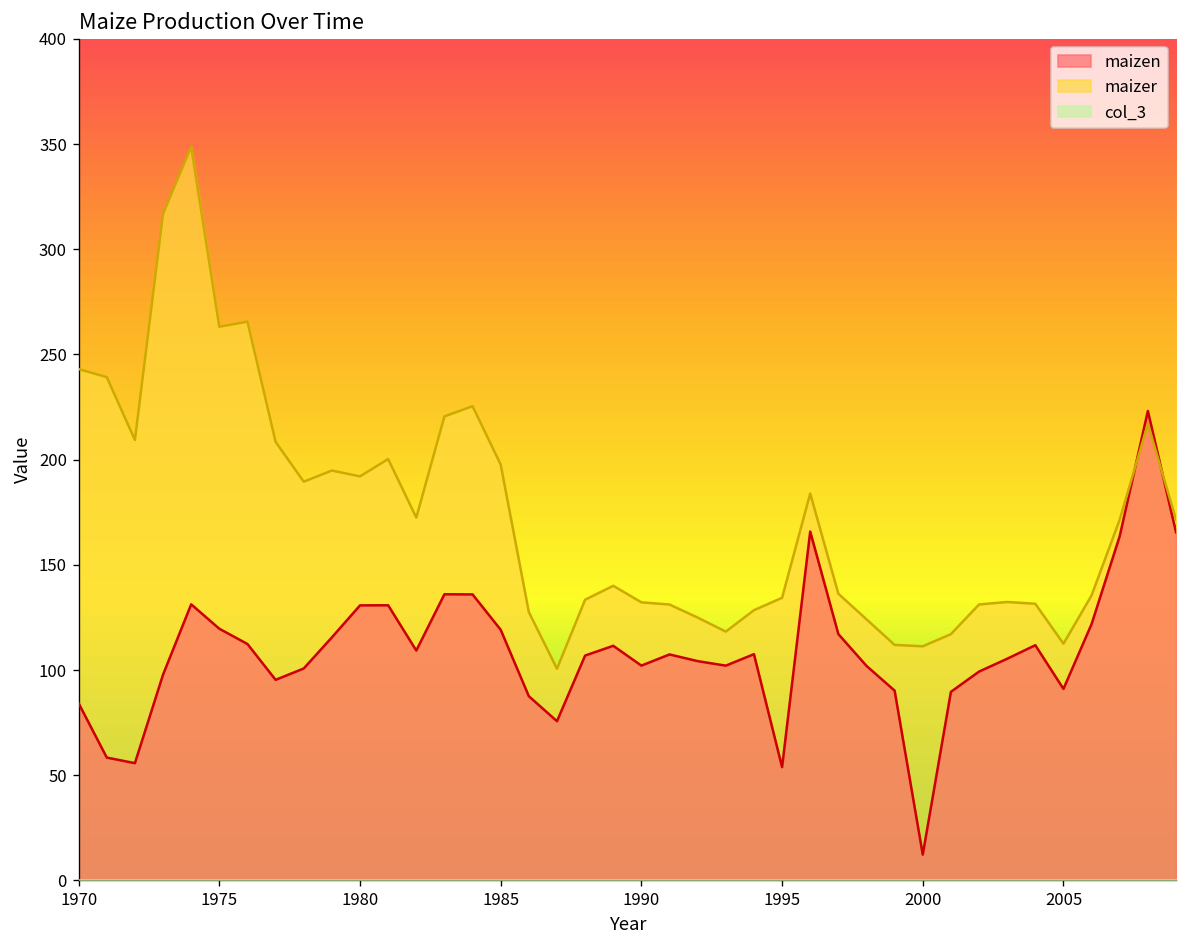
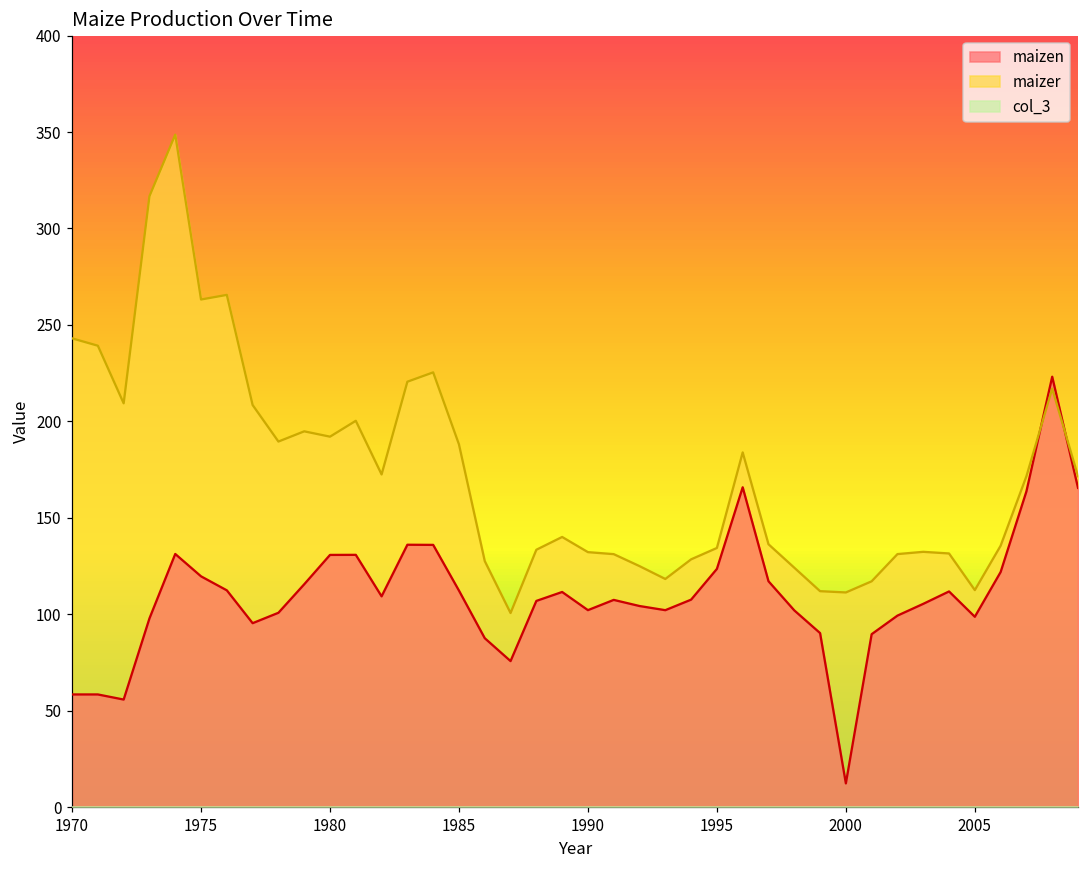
  {
    "maizen": {
-     "1970": 84,
+     "1970": 58,
      "1975": 120,
      "1980": 131,
-     "1985": 119,
+     "1985": 112,
      "1990": 102,
-     "1995": 54,
+     "1995": 123,
      "2000": 12,
-     "2005": 91
+     "2005": 99
    },
    "maizer": {
      "1970": 243,
      "1975": 263,
      "1980": 192,
-     "1985": 198,
+     "1985": 188,
      "1990": 132,
      "1995": 134,
      "2000": 111,
      "2005": 113
    },
    "col_3": {
      "1970": 0,
      "1975": 0,
      "1980": 0,
      "1985": 0,
      "1990": 0,
      "1995": 0,
      "2000": 0,
      "2005": 0
    }
  }
